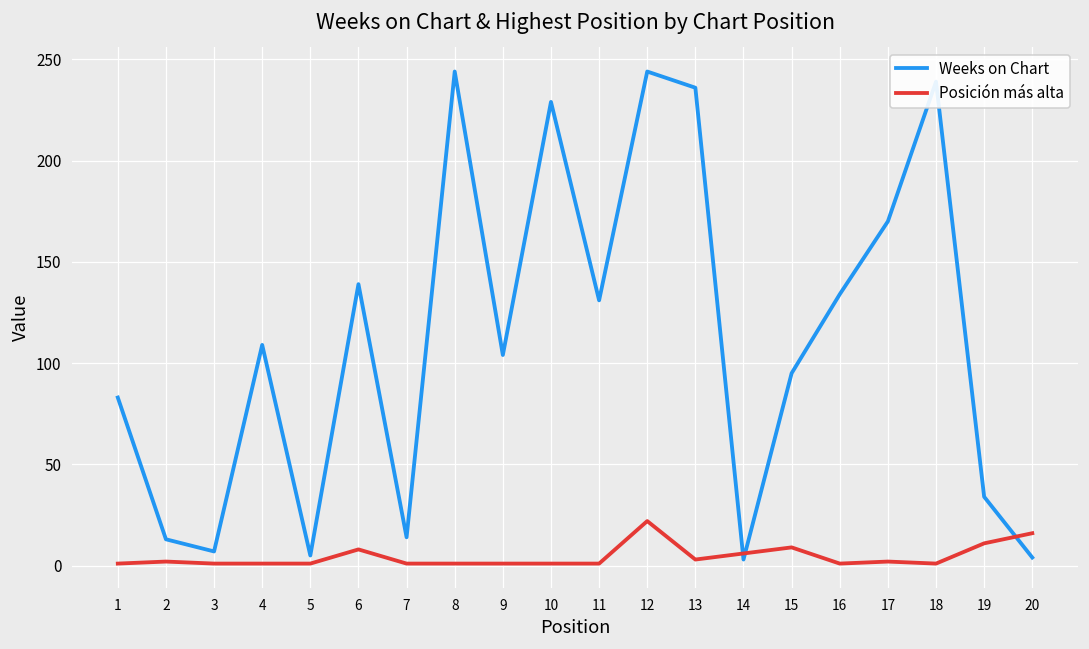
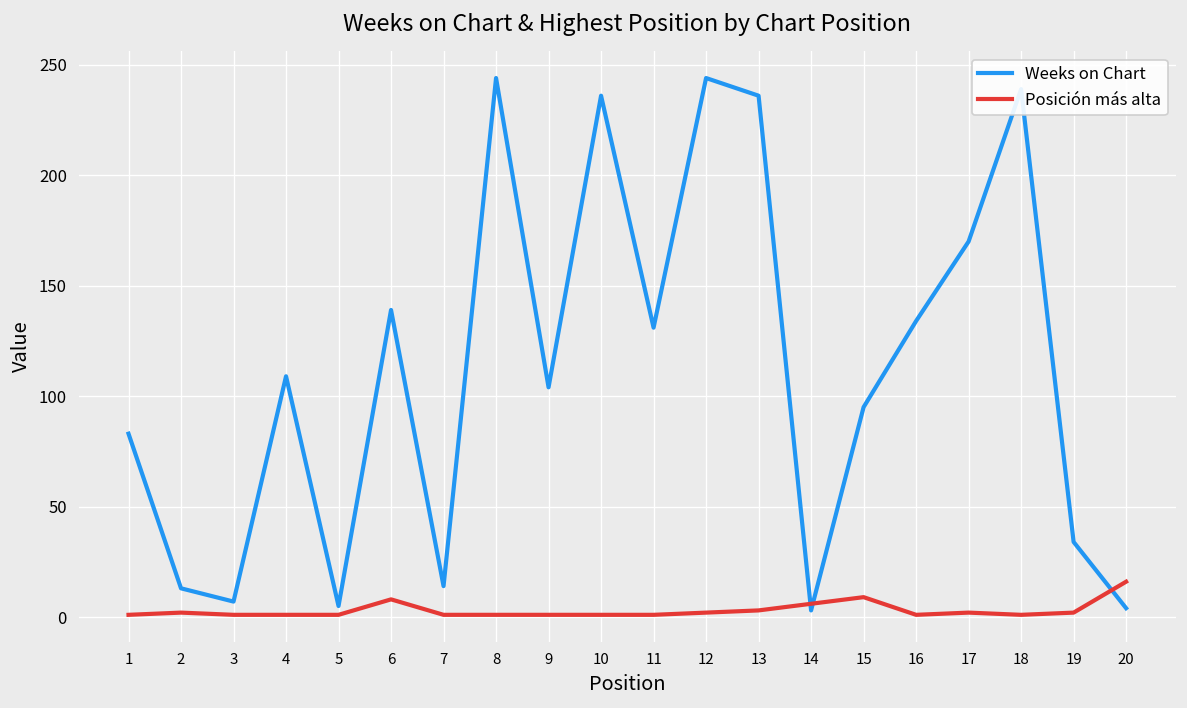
  {
    "Weeks on Chart": {
      "1": 83,
      "2": 13,
      "3": 7,
      "4": 109,
      "5": 5,
      "6": 139,
      "7": 14,
      "8": 244,
      "9": 104,
-     "10": 229,
+     "10": 236,
      "11": 131,
      "12": 244,
      "13": 236,
      "14": 3,
      "15": 95,
      "16": 134,
      "17": 170,
      "19": 34,
      "20": 4
    },
    "Posición más alta": {
      "1": 1,
      "2": 2,
      "3": 1,
      "4": 1,
      "5": 1,
      "6": 8,
      "7": 1,
      "8": 1,
      "9": 1,
      "10": 1,
      "11": 1,
-     "12": 22,
+     "12": 2,
      "13": 3,
      "14": 6,
      "15": 9,
      "16": 1,
      "17": 2,
      "18": 1,
-     "19": 11,
+     "19": 2,
      "20": 16
    }
  }
